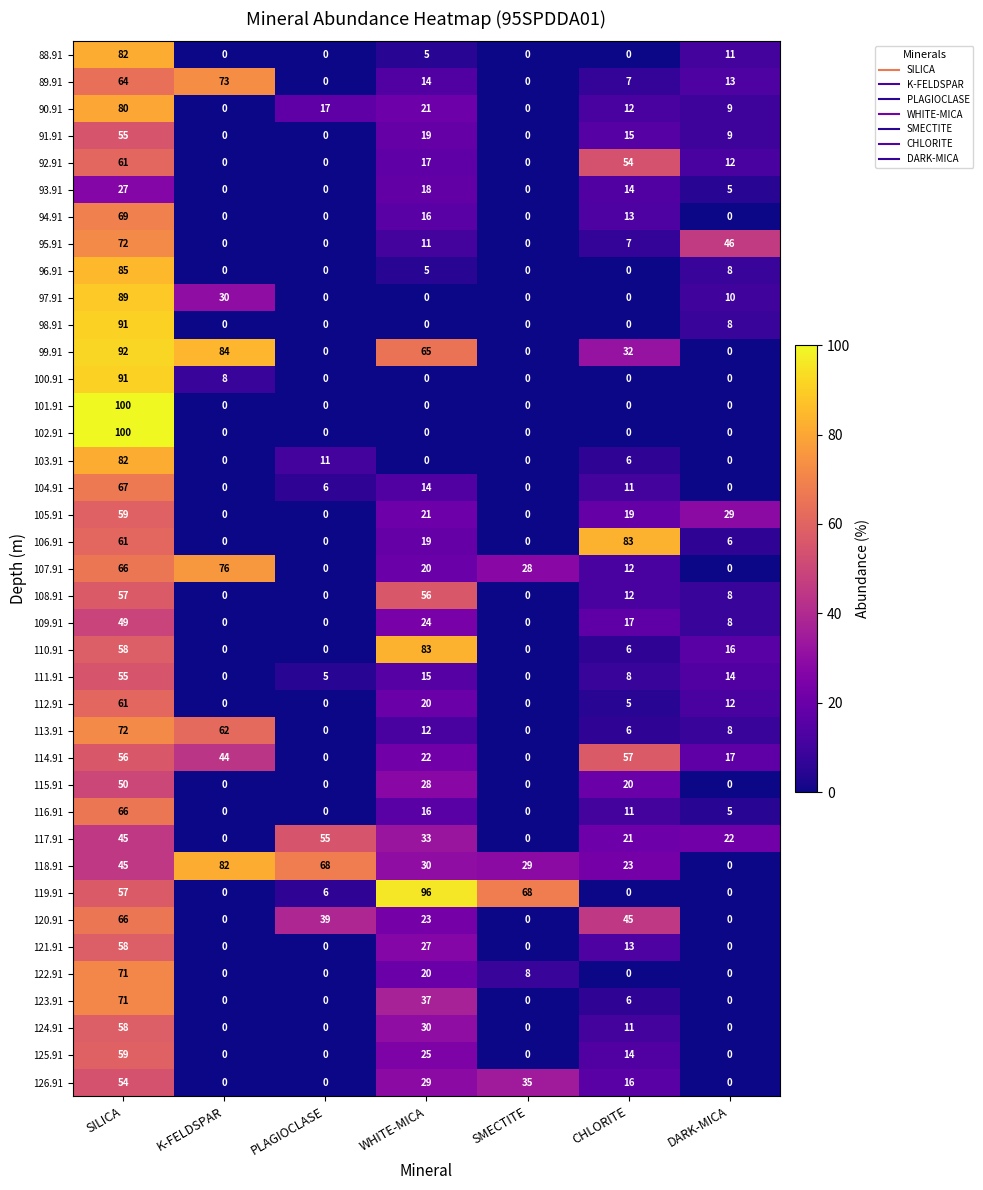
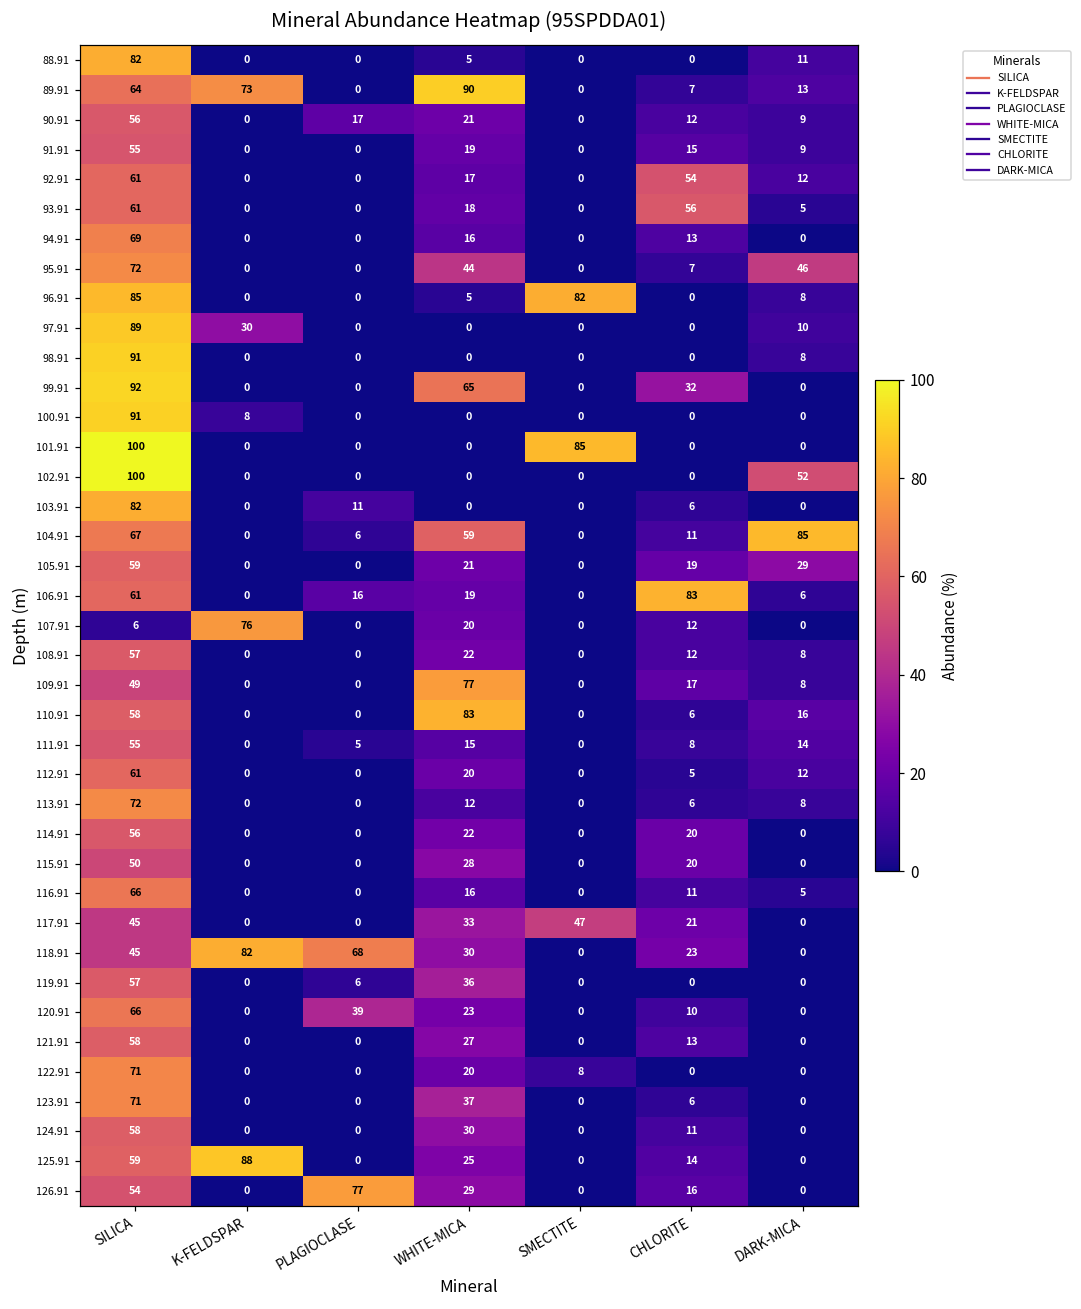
  {
    "89.91": {
      "SILICA": 64,
      "K-FELDSPAR": 73,
      "PLAGIOCLASE": 0,
-     "WHITE-MICA": 14,
+     "WHITE-MICA": 90,
      "SMECTITE": 0,
      "CHLORITE": 7,
      "DARK-MICA": 13
    },
    "90.91": {
-     "SILICA": 80,
+     "SILICA": 56,
      "K-FELDSPAR": 0,
      "PLAGIOCLASE": 17,
      "WHITE-MICA": 21,
      "SMECTITE": 0,
      "CHLORITE": 12,
      "DARK-MICA": 9
    },
    "93.91": {
-     "SILICA": 27,
+     "SILICA": 61,
      "K-FELDSPAR": 0,
      "PLAGIOCLASE": 0,
      "WHITE-MICA": 18,
      "SMECTITE": 0,
-     "CHLORITE": 14,
+     "CHLORITE": 56,
      "DARK-MICA": 5
    },
    "95.91": {
      "SILICA": 72,
      "K-FELDSPAR": 0,
      "PLAGIOCLASE": 0,
-     "WHITE-MICA": 11,
+     "WHITE-MICA": 44,
      "SMECTITE": 0,
      "CHLORITE": 7,
      "DARK-MICA": 46
    },
    "96.91": {
      "SILICA": 85,
      "K-FELDSPAR": 0,
      "PLAGIOCLASE": 0,
      "WHITE-MICA": 5,
-     "SMECTITE": 0,
+     "SMECTITE": 82,
      "CHLORITE": 0,
      "DARK-MICA": 8
    },
    "99.91": {
      "SILICA": 92,
-     "K-FELDSPAR": 84,
+     "K-FELDSPAR": 0,
      "PLAGIOCLASE": 0,
      "WHITE-MICA": 65,
      "SMECTITE": 0,
      "CHLORITE": 32,
      "DARK-MICA": 0
    },
    "101.91": {
      "SILICA": 100,
      "K-FELDSPAR": 0,
      "PLAGIOCLASE": 0,
      "WHITE-MICA": 0,
-     "SMECTITE": 0,
+     "SMECTITE": 85,
      "CHLORITE": 0,
      "DARK-MICA": 0
    },
    "102.91": {
      "SILICA": 100,
      "K-FELDSPAR": 0,
      "PLAGIOCLASE": 0,
      "WHITE-MICA": 0,
      "SMECTITE": 0,
      "CHLORITE": 0,
-     "DARK-MICA": 0
+     "DARK-MICA": 52
    },
    "104.91": {
      "SILICA": 67,
      "K-FELDSPAR": 0,
      "PLAGIOCLASE": 6,
-     "WHITE-MICA": 14,
+     "WHITE-MICA": 59,
      "SMECTITE": 0,
      "CHLORITE": 11,
-     "DARK-MICA": 0
+     "DARK-MICA": 85
    },
    "106.91": {
      "SILICA": 61,
      "K-FELDSPAR": 0,
-     "PLAGIOCLASE": 0,
+     "PLAGIOCLASE": 16,
      "WHITE-MICA": 19,
      "SMECTITE": 0,
      "CHLORITE": 83,
      "DARK-MICA": 6
    },
    "107.91": {
-     "SILICA": 66,
+     "SILICA": 6,
      "K-FELDSPAR": 76,
      "PLAGIOCLASE": 0,
      "WHITE-MICA": 20,
-     "SMECTITE": 28,
+     "SMECTITE": 0,
      "CHLORITE": 12,
      "DARK-MICA": 0
    },
    "108.91": {
      "SILICA": 57,
      "K-FELDSPAR": 0,
      "PLAGIOCLASE": 0,
-     "WHITE-MICA": 56,
+     "WHITE-MICA": 22,
      "SMECTITE": 0,
      "CHLORITE": 12,
      "DARK-MICA": 8
    },
    "109.91": {
      "SILICA": 49,
      "K-FELDSPAR": 0,
      "PLAGIOCLASE": 0,
-     "WHITE-MICA": 24,
+     "WHITE-MICA": 77,
      "SMECTITE": 0,
      "CHLORITE": 17,
      "DARK-MICA": 8
    },
    "113.91": {
      "SILICA": 72,
-     "K-FELDSPAR": 62,
+     "K-FELDSPAR": 0,
      "PLAGIOCLASE": 0,
      "WHITE-MICA": 12,
      "SMECTITE": 0,
      "CHLORITE": 6,
      "DARK-MICA": 8
    },
    "114.91": {
      "SILICA": 56,
-     "K-FELDSPAR": 44,
+     "K-FELDSPAR": 0,
      "PLAGIOCLASE": 0,
      "WHITE-MICA": 22,
      "SMECTITE": 0,
-     "CHLORITE": 57,
-     "DARK-MICA": 17
+     "CHLORITE": 20,
+     "DARK-MICA": 0
    },
    "117.91": {
      "SILICA": 45,
      "K-FELDSPAR": 0,
-     "PLAGIOCLASE": 55,
+     "PLAGIOCLASE": 0,
      "WHITE-MICA": 33,
-     "SMECTITE": 0,
+     "SMECTITE": 47,
      "CHLORITE": 21,
-     "DARK-MICA": 22
+     "DARK-MICA": 0
    },
    "118.91": {
      "SILICA": 45,
      "K-FELDSPAR": 82,
      "PLAGIOCLASE": 68,
      "WHITE-MICA": 30,
-     "SMECTITE": 29,
+     "SMECTITE": 0,
      "CHLORITE": 23,
      "DARK-MICA": 0
    },
    "119.91": {
      "SILICA": 57,
      "K-FELDSPAR": 0,
      "PLAGIOCLASE": 6,
-     "WHITE-MICA": 96,
-     "SMECTITE": 68,
+     "WHITE-MICA": 36,
+     "SMECTITE": 0,
      "CHLORITE": 0,
      "DARK-MICA": 0
    },
    "120.91": {
      "SILICA": 66,
      "K-FELDSPAR": 0,
      "PLAGIOCLASE": 39,
      "WHITE-MICA": 23,
      "SMECTITE": 0,
-     "CHLORITE": 45,
+     "CHLORITE": 10,
      "DARK-MICA": 0
    },
    "125.91": {
      "SILICA": 59,
-     "K-FELDSPAR": 0,
+     "K-FELDSPAR": 88,
      "PLAGIOCLASE": 0,
      "WHITE-MICA": 25,
      "SMECTITE": 0,
      "CHLORITE": 14,
      "DARK-MICA": 0
    },
    "126.91": {
      "SILICA": 54,
      "K-FELDSPAR": 0,
-     "PLAGIOCLASE": 0,
+     "PLAGIOCLASE": 77,
      "WHITE-MICA": 29,
-     "SMECTITE": 35,
+     "SMECTITE": 0,
      "CHLORITE": 16,
      "DARK-MICA": 0
    }
  }
